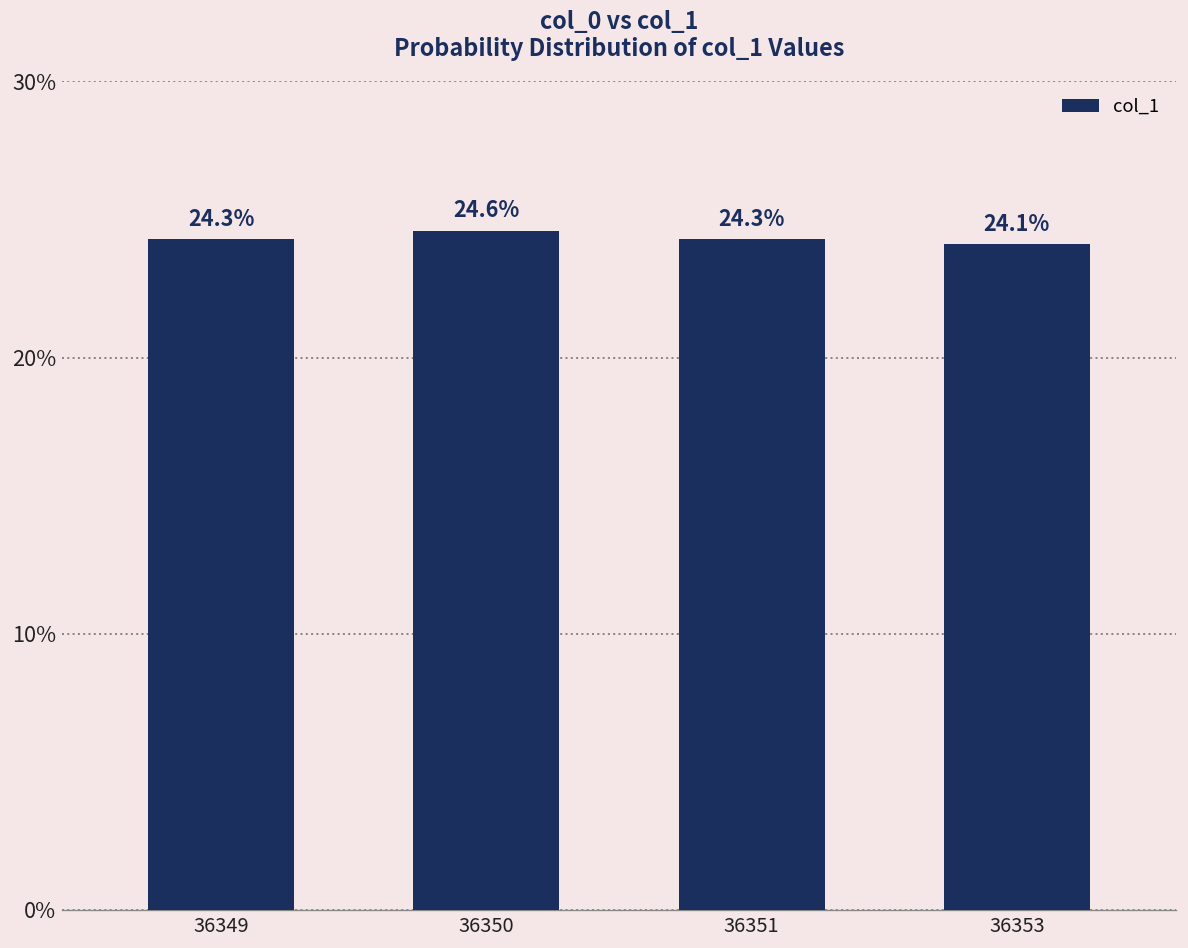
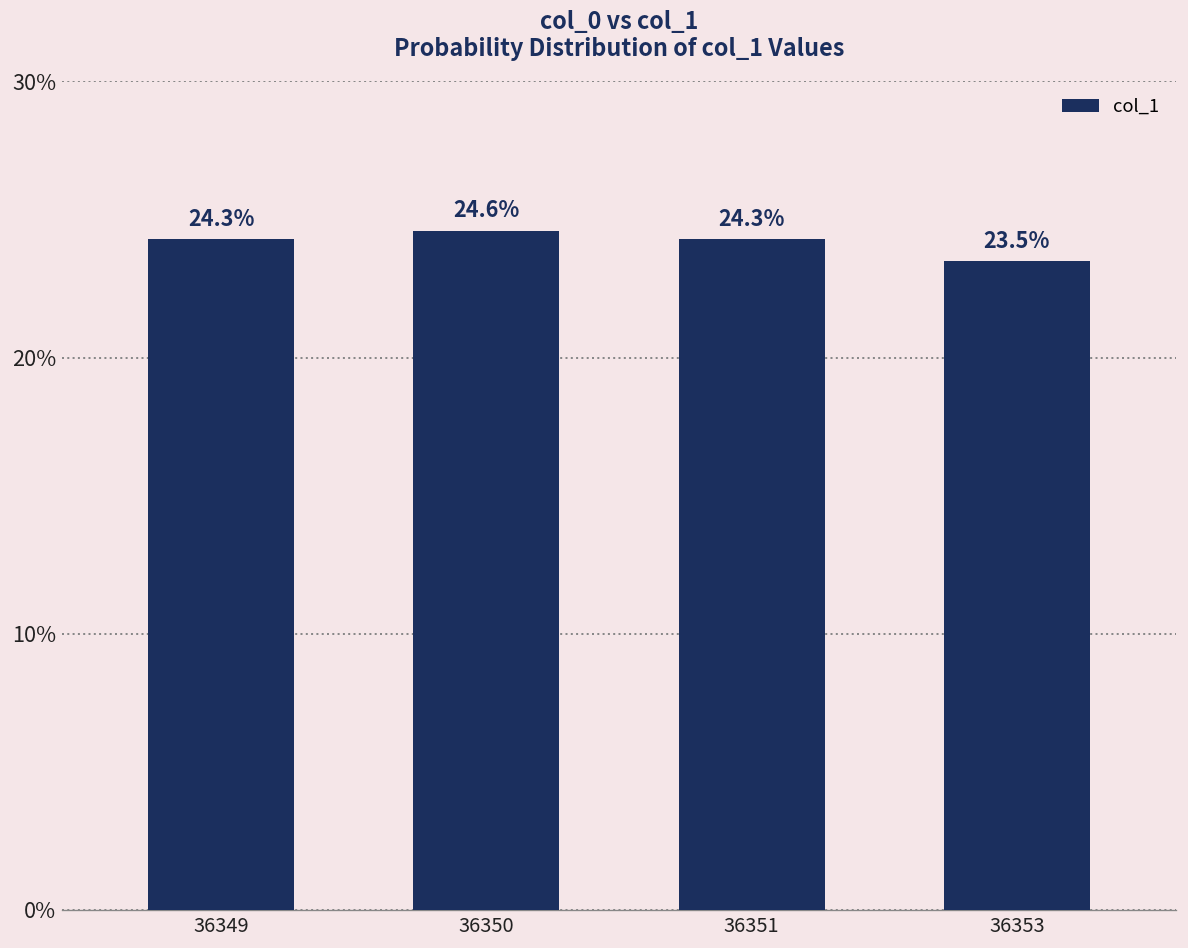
  {
    "36349": "24.3%",
    "36350": "24.6%",
    "36351": "24.3%",
-   "36353": "24.1%"
+   "36353": "23.5%"
  }
